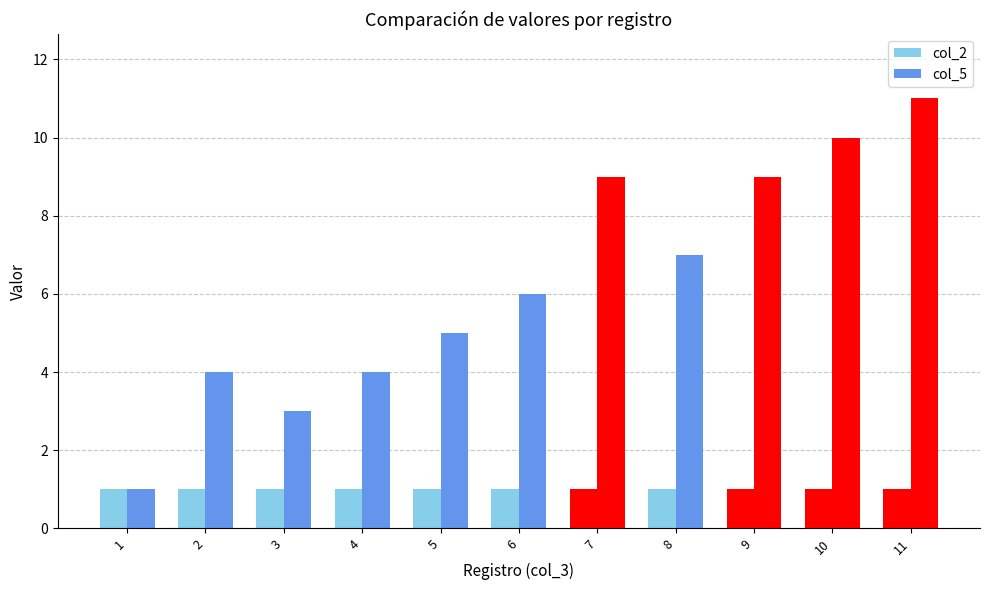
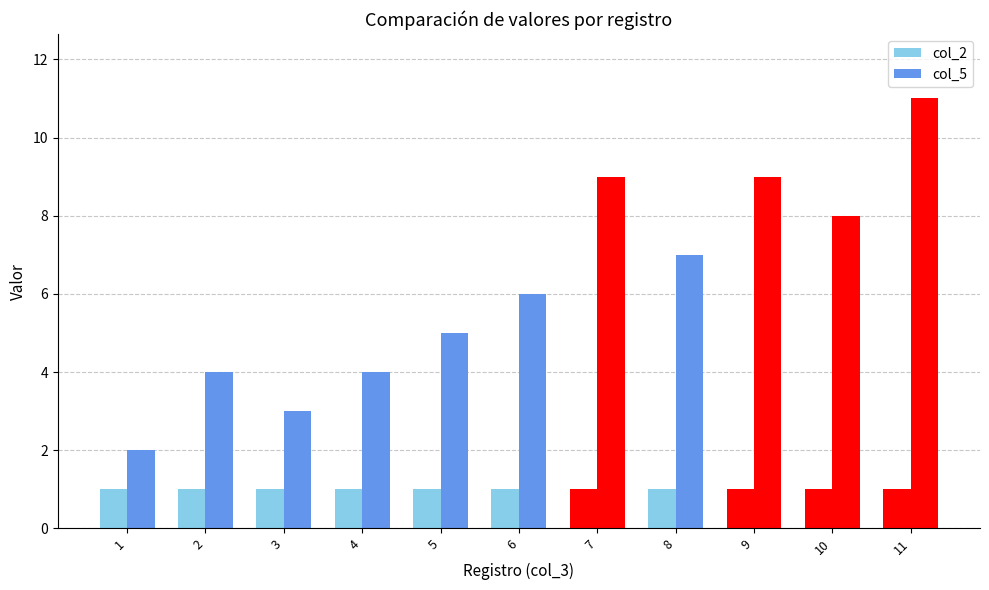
  {
    "col_2": {
      "1": 1,
      "2": 1,
      "3": 1,
      "4": 1,
      "5": 1,
      "6": 1,
      "7": 1,
      "8": 1,
      "9": 1,
      "10": 1,
      "11": 1
    },
    "col_5": {
-     "1": 1,
+     "1": 2,
      "2": 4,
      "3": 3,
      "4": 4,
      "5": 5,
      "6": 6,
      "7": 9,
      "8": 7,
      "9": 9,
-     "10": 10,
+     "10": 8,
      "11": 11
    }
  }
